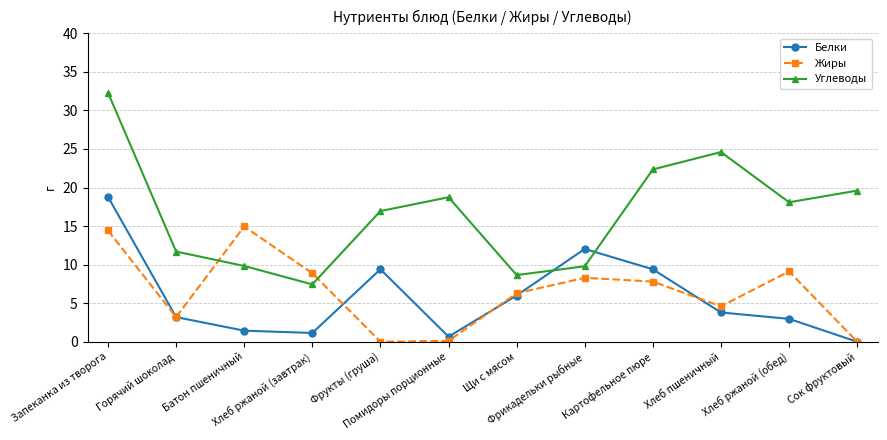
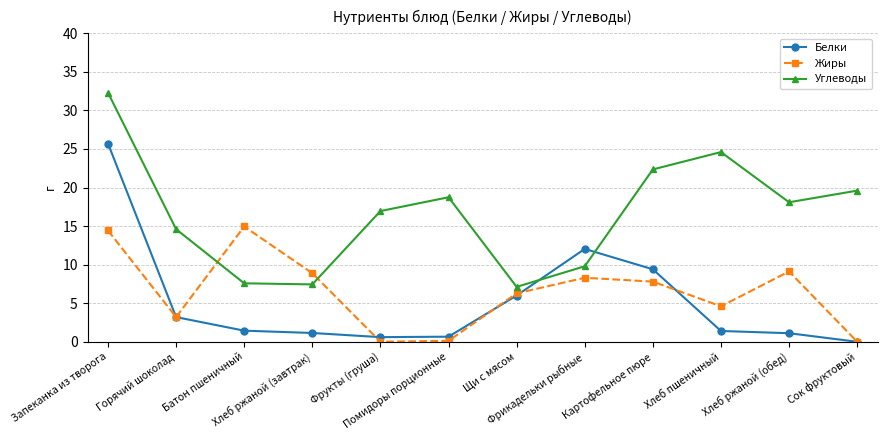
  {
    "Белки": {
-     "Запеканка из творога": 19,
+     "Запеканка из творога": 26,
      "Батон пшеничный": 1,
      "Хлеб ржаной (завтрак)": 1,
-     "Фрукты (груша)": 9,
+     "Фрукты (груша)": 1,
      "Помидоры порционные": 1,
      "Фрикадельки рыбные": 12,
      "Картофельное пюре": 9,
-     "Хлеб пшеничный": 4,
-     "Хлеб ржаной (обед)": 3
+     "Хлеб пшеничный": 1,
+     "Хлеб ржаной (обед)": 1
    },
    "Жиры": {
      "Запеканка из творога": 14,
      "Батон пшеничный": 15,
      "Хлеб ржаной (завтрак)": 9,
      "Фрукты (груша)": 0,
      "Помидоры порционные": 0,
      "Фрикадельки рыбные": 8,
      "Картофельное пюре": 8,
      "Хлеб пшеничный": 5,
      "Хлеб ржаной (обед)": 9
    },
    "Углеводы": {
      "Запеканка из творога": 32,
-     "Горячий шоколад": 12,
-     "Батон пшеничный": 10,
+     "Горячий шоколад": 15,
+     "Батон пшеничный": 8,
      "Хлеб ржаной (завтрак)": 7,
      "Фрукты (груша)": 17,
      "Помидоры порционные": 19,
-     "Щи с мясом": 9,
+     "Щи с мясом": 7,
      "Фрикадельки рыбные": 10,
      "Картофельное пюре": 22,
      "Хлеб пшеничный": 25,
      "Хлеб ржаной (обед)": 18,
      "Сок фруктовый": 20
    }
  }
